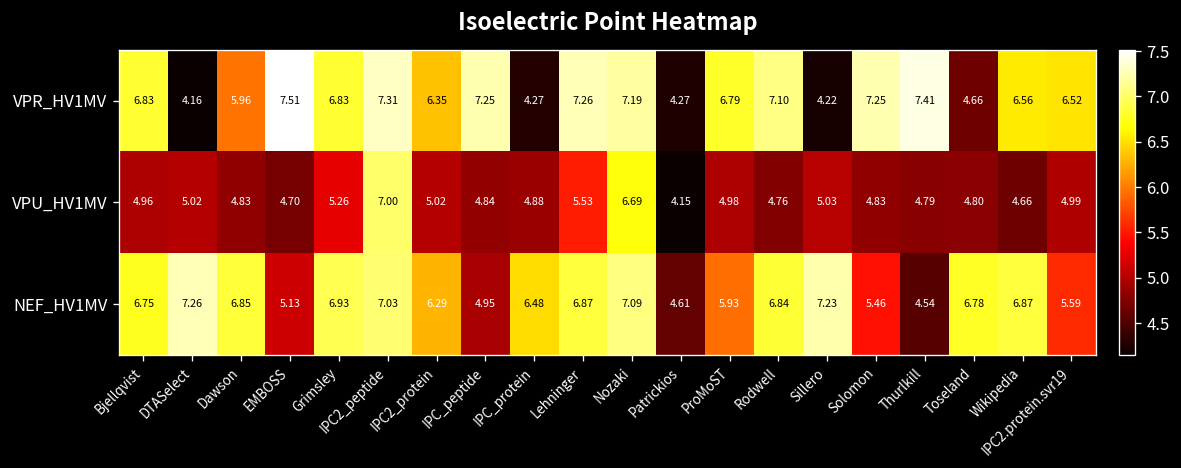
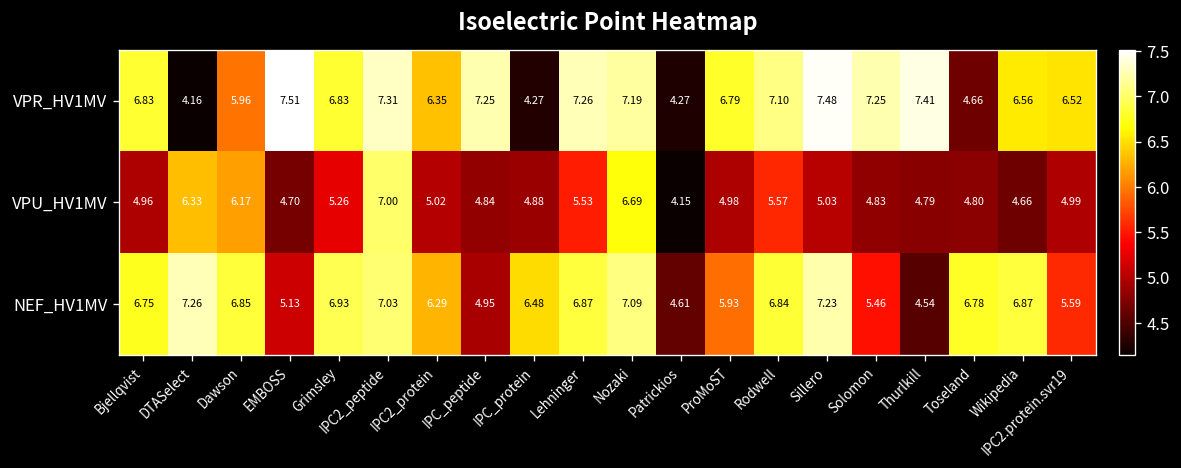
  {
    "VPR_HV1MV": {
      "Bjellqvist": 6.83,
      "DTASelect": 4.16,
      "Dawson": 5.96,
      "EMBOSS": 7.51,
      "Grimsley": 6.83,
      "IPC2_peptide": 7.31,
      "IPC2_protein": 6.35,
      "IPC_peptide": 7.25,
      "IPC_protein": 4.27,
      "Lehninger": 7.26,
      "Nozaki": 7.19,
      "Patrickios": 4.27,
      "ProMoST": 6.79,
      "Rodwell": 7.10,
-     "Sillero": 4.22,
+     "Sillero": 7.48,
      "Solomon": 7.25,
      "Thurlkill": 7.41,
      "Toseland": 4.66,
      "Wikipedia": 6.56,
      "IPC2.protein.svr19": 6.52
    },
    "VPU_HV1MV": {
      "Bjellqvist": 4.96,
-     "DTASelect": 5.02,
-     "Dawson": 4.83,
+     "DTASelect": 6.33,
+     "Dawson": 6.17,
      "EMBOSS": 4.70,
      "Grimsley": 5.26,
      "IPC2_peptide": 7.00,
      "IPC2_protein": 5.02,
      "IPC_peptide": 4.84,
      "IPC_protein": 4.88,
      "Lehninger": 5.53,
      "Nozaki": 6.69,
      "Patrickios": 4.15,
      "ProMoST": 4.98,
-     "Rodwell": 4.76,
+     "Rodwell": 5.57,
      "Sillero": 5.03,
      "Solomon": 4.83,
      "Thurlkill": 4.79,
      "Toseland": 4.80,
      "Wikipedia": 4.66,
      "IPC2.protein.svr19": 4.99
    },
    "NEF_HV1MV": {
      "Bjellqvist": 6.75,
      "DTASelect": 7.26,
      "Dawson": 6.85,
      "EMBOSS": 5.13,
      "Grimsley": 6.93,
      "IPC2_peptide": 7.03,
      "IPC2_protein": 6.29,
      "IPC_peptide": 4.95,
      "IPC_protein": 6.48,
      "Lehninger": 6.87,
      "Nozaki": 7.09,
      "Patrickios": 4.61,
      "ProMoST": 5.93,
      "Rodwell": 6.84,
      "Sillero": 7.23,
      "Solomon": 5.46,
      "Thurlkill": 4.54,
      "Toseland": 6.78,
      "Wikipedia": 6.87,
      "IPC2.protein.svr19": 5.59
    }
  }
